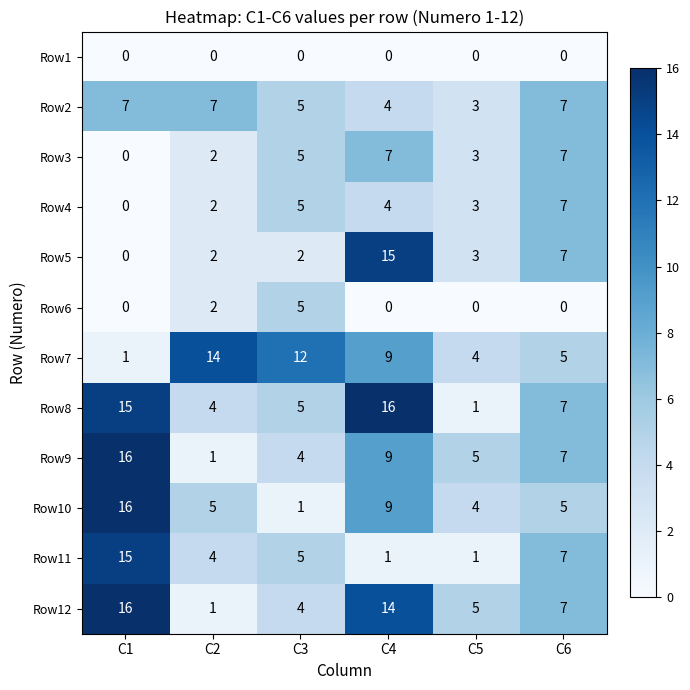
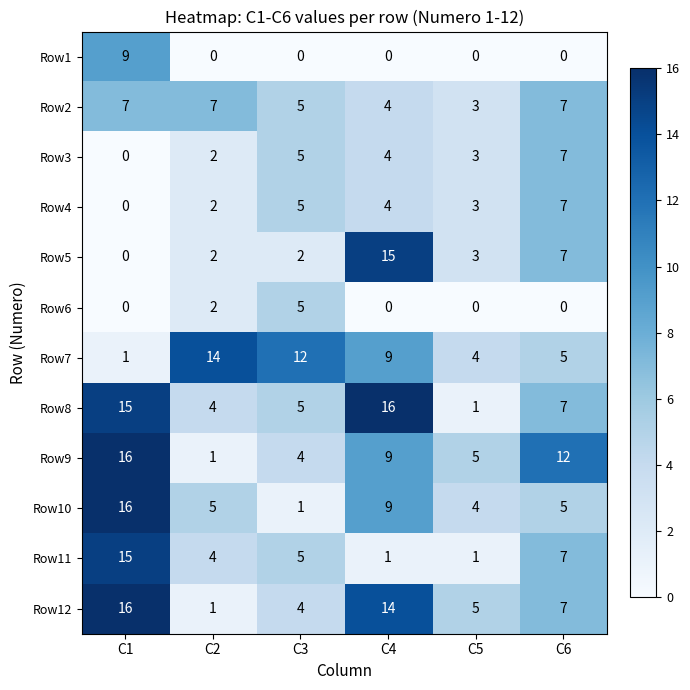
  {
    "Row1": {
-     "C1": 0,
+     "C1": 9,
      "C2": 0,
      "C3": 0,
      "C4": 0,
      "C5": 0,
      "C6": 0
    },
    "Row2": {
      "C1": 7,
      "C2": 7,
      "C3": 5,
      "C4": 4,
      "C5": 3,
      "C6": 7
    },
    "Row3": {
      "C1": 0,
      "C2": 2,
      "C3": 5,
-     "C4": 7,
+     "C4": 4,
      "C5": 3,
      "C6": 7
    },
    "Row4": {
      "C1": 0,
      "C2": 2,
      "C3": 5,
      "C4": 4,
      "C5": 3,
      "C6": 7
    },
    "Row5": {
      "C1": 0,
      "C2": 2,
      "C3": 2,
      "C4": 15,
      "C5": 3,
      "C6": 7
    },
    "Row6": {
      "C1": 0,
      "C2": 2,
      "C3": 5,
      "C4": 0,
      "C5": 0,
      "C6": 0
    },
    "Row7": {
      "C1": 1,
      "C2": 14,
      "C3": 12,
      "C4": 9,
      "C5": 4,
      "C6": 5
    },
    "Row8": {
      "C1": 15,
      "C2": 4,
      "C3": 5,
      "C4": 16,
      "C5": 1,
      "C6": 7
    },
    "Row9": {
      "C1": 16,
      "C2": 1,
      "C3": 4,
      "C4": 9,
      "C5": 5,
-     "C6": 7
+     "C6": 12
    },
    "Row10": {
      "C1": 16,
      "C2": 5,
      "C3": 1,
      "C4": 9,
      "C5": 4,
      "C6": 5
    },
    "Row11": {
      "C1": 15,
      "C2": 4,
      "C3": 5,
      "C4": 1,
      "C5": 1,
      "C6": 7
    },
    "Row12": {
      "C1": 16,
      "C2": 1,
      "C3": 4,
      "C4": 14,
      "C5": 5,
      "C6": 7
    }
  }
